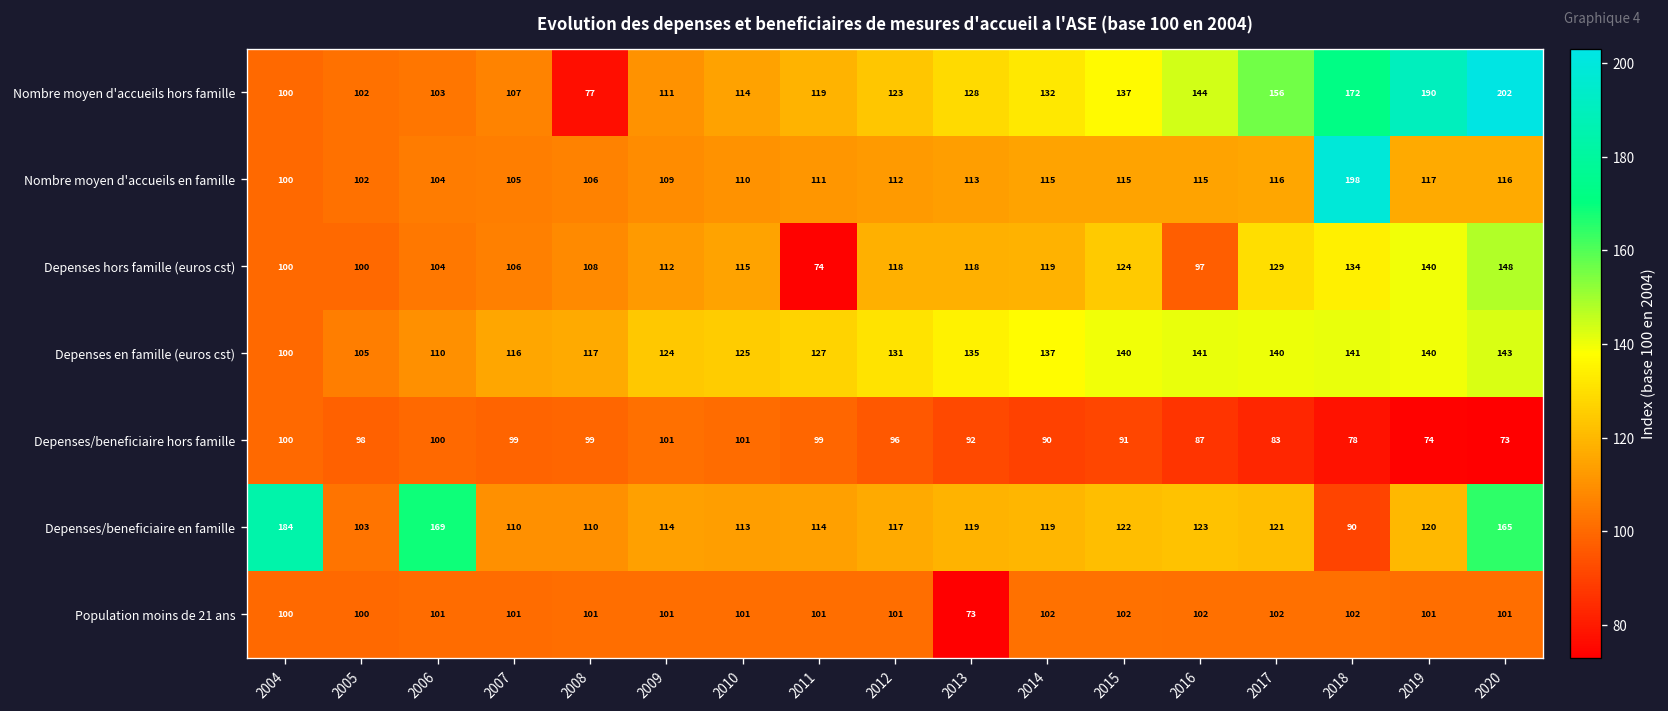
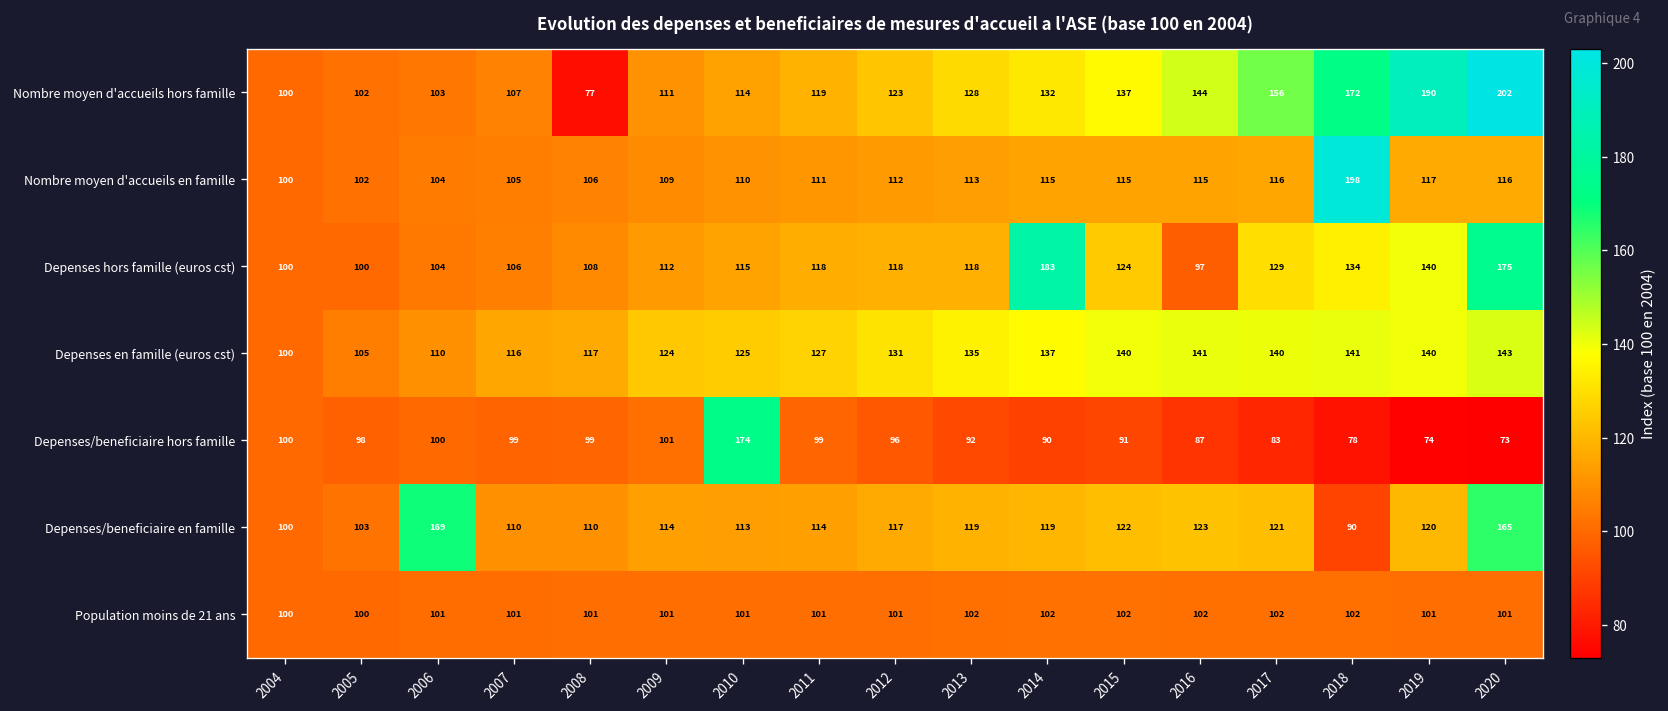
  {
    "Nombre moyen d'accueils hors famille": {
      "2004": 100,
      "2005": 102,
      "2006": 103,
      "2007": 107,
      "2008": 77,
      "2009": 111,
      "2010": 114,
      "2011": 119,
      "2012": 123,
      "2013": 128,
      "2014": 132,
      "2015": 137,
      "2016": 144,
      "2017": 156,
      "2018": 172,
      "2019": 190,
      "2020": 202
    },
    "Nombre moyen d'accueils en famille": {
      "2004": 100,
      "2005": 102,
      "2006": 104,
      "2007": 105,
      "2008": 106,
      "2009": 109,
      "2010": 110,
      "2011": 111,
      "2012": 112,
      "2013": 113,
      "2014": 115,
      "2015": 115,
      "2016": 115,
      "2017": 116,
      "2018": 198,
      "2019": 117,
      "2020": 116
    },
    "Depenses hors famille (euros cst)": {
      "2004": 100,
      "2005": 100,
      "2006": 104,
      "2007": 106,
      "2008": 108,
      "2009": 112,
      "2010": 115,
-     "2011": 74,
+     "2011": 118,
      "2012": 118,
      "2013": 118,
-     "2014": 119,
+     "2014": 183,
      "2015": 124,
      "2016": 97,
      "2017": 129,
      "2018": 134,
      "2019": 140,
-     "2020": 148
+     "2020": 175
    },
    "Depenses en famille (euros cst)": {
      "2004": 100,
      "2005": 105,
      "2006": 110,
      "2007": 116,
      "2008": 117,
      "2009": 124,
      "2010": 125,
      "2011": 127,
      "2012": 131,
      "2013": 135,
      "2014": 137,
      "2015": 140,
      "2016": 141,
      "2017": 140,
      "2018": 141,
      "2019": 140,
      "2020": 143
    },
    "Depenses/beneficiaire hors famille": {
      "2004": 100,
      "2005": 98,
      "2006": 100,
      "2007": 99,
      "2008": 99,
      "2009": 101,
-     "2010": 101,
+     "2010": 174,
      "2011": 99,
      "2012": 96,
      "2013": 92,
      "2014": 90,
      "2015": 91,
      "2016": 87,
      "2017": 83,
      "2018": 78,
      "2019": 74,
      "2020": 73
    },
    "Depenses/beneficiaire en famille": {
-     "2004": 184,
+     "2004": 100,
      "2005": 103,
      "2006": 169,
      "2007": 110,
      "2008": 110,
      "2009": 114,
      "2010": 113,
      "2011": 114,
      "2012": 117,
      "2013": 119,
      "2014": 119,
      "2015": 122,
      "2016": 123,
      "2017": 121,
      "2018": 90,
      "2019": 120,
      "2020": 165
    },
    "Population moins de 21 ans": {
      "2004": 100,
      "2005": 100,
      "2006": 101,
      "2007": 101,
      "2008": 101,
      "2009": 101,
      "2010": 101,
      "2011": 101,
      "2012": 101,
-     "2013": 73,
+     "2013": 102,
      "2014": 102,
      "2015": 102,
      "2016": 102,
      "2017": 102,
      "2018": 102,
      "2019": 101,
      "2020": 101
    }
  }
